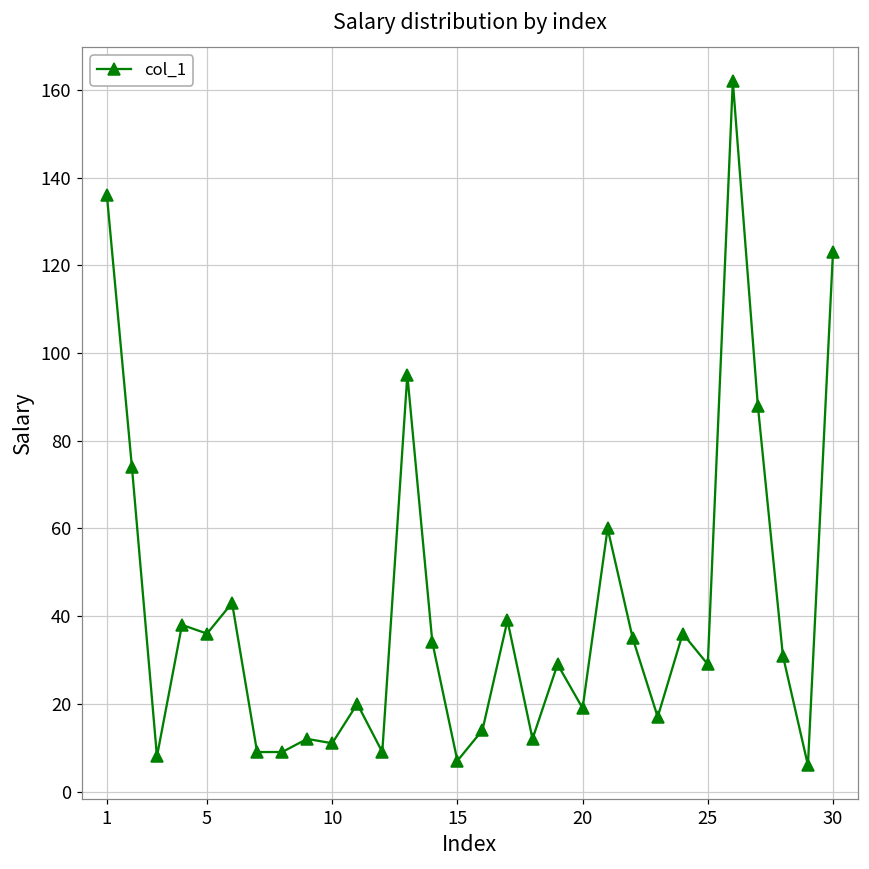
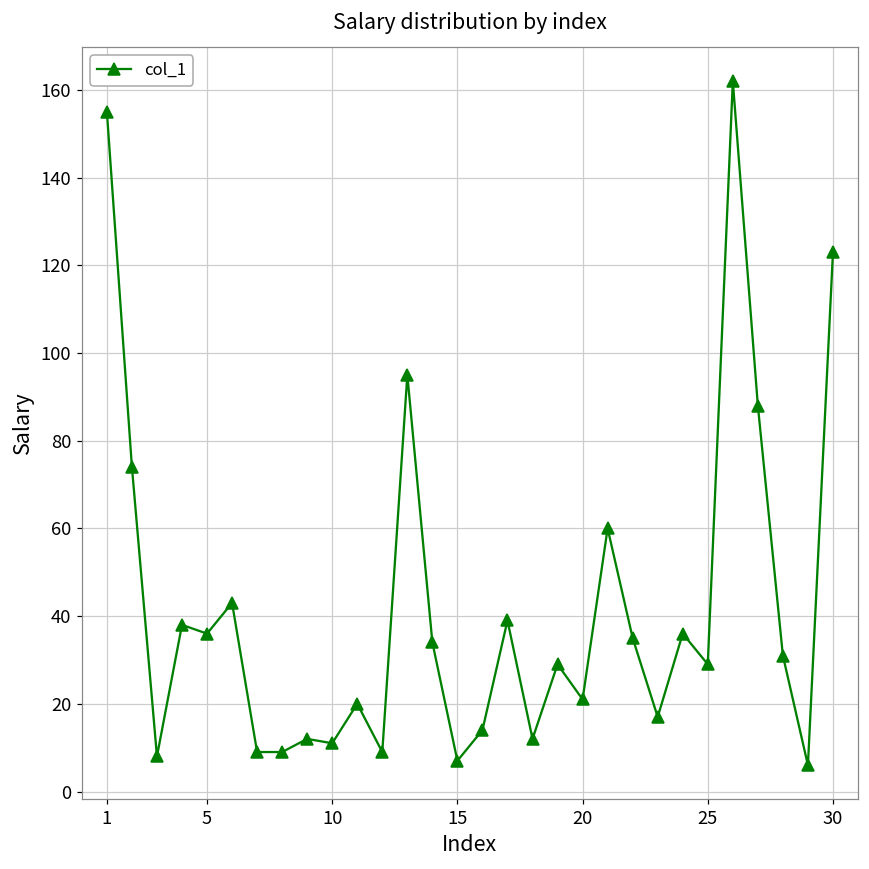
  {
-   "1": 136,
+   "1": 155,
    "5": 36,
    "10": 11,
    "15": 7,
-   "20": 19,
+   "20": 21,
    "25": 29,
    "30": 123
  }
